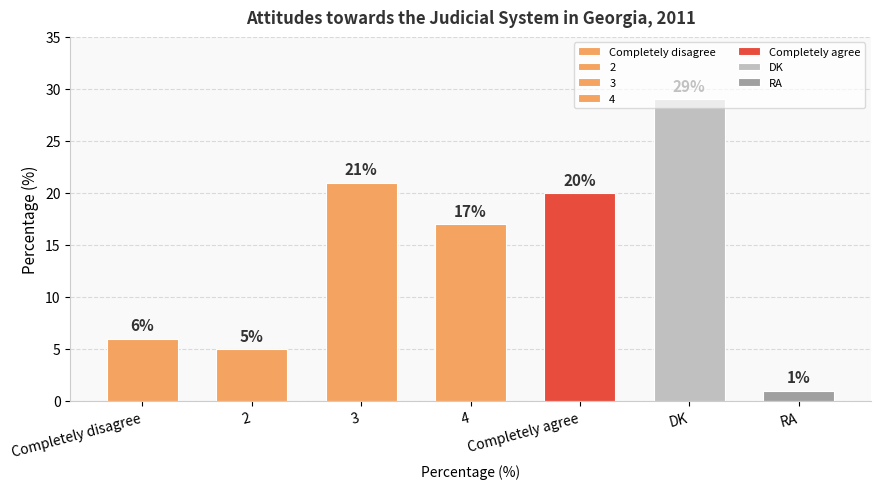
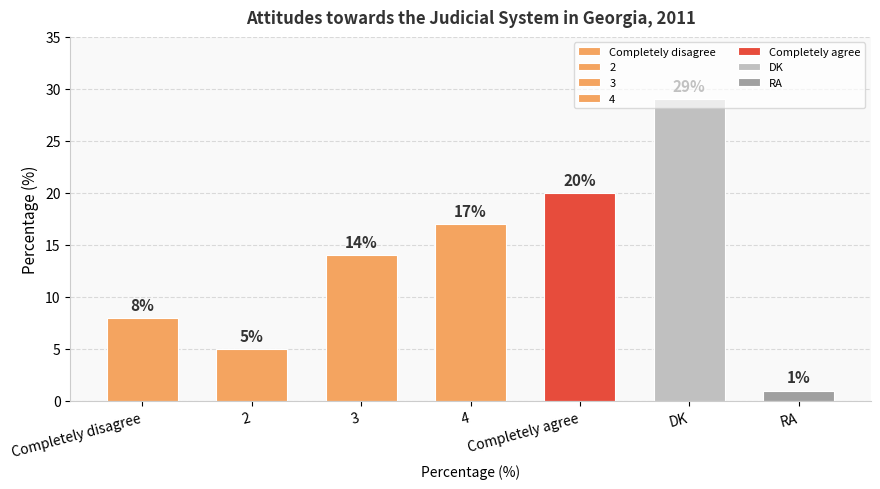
  {
-   "Completely disagree": "6%",
+   "Completely disagree": "8%",
    "2": "5%",
-   "3": "21%",
+   "3": "14%",
    "4": "17%",
    "Completely agree": "20%",
    "RA": "1%"
  }
